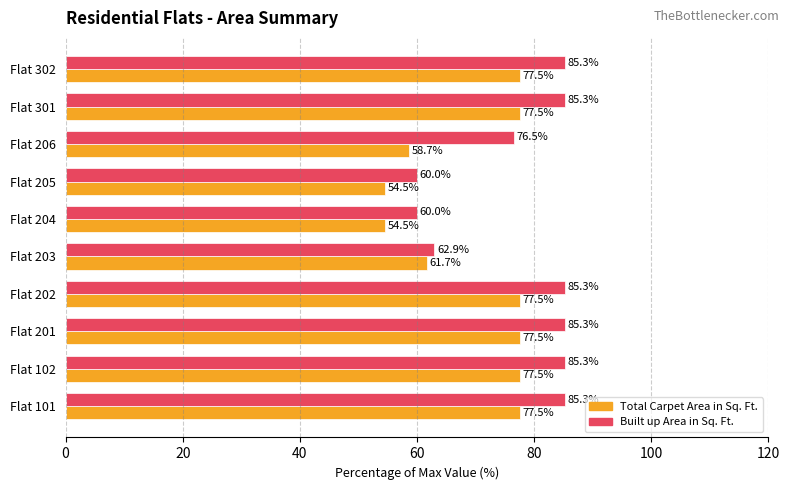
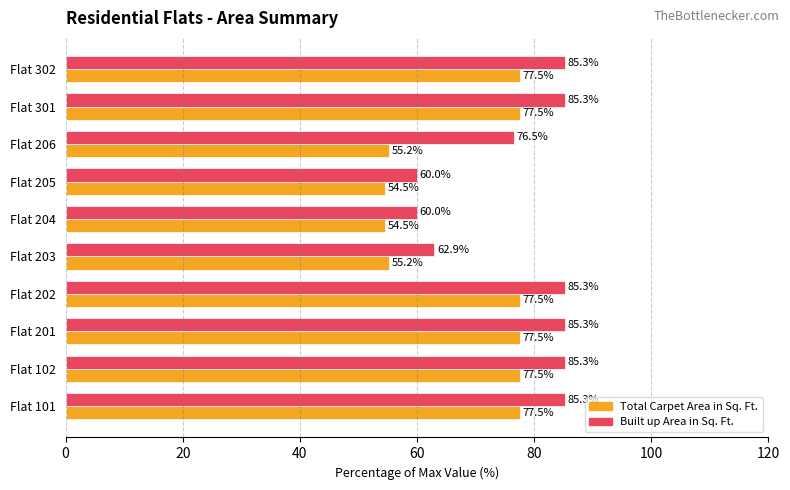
  {
    "Total Carpet Area in Sq. Ft.": {
      "Flat 302": "77.5%",
      "Flat 301": "77.5%",
-     "Flat 206": "58.7%",
+     "Flat 206": "55.2%",
      "Flat 205": "54.5%",
      "Flat 204": "54.5%",
-     "Flat 203": "61.7%",
+     "Flat 203": "55.2%",
      "Flat 202": "77.5%",
      "Flat 201": "77.5%",
      "Flat 102": "77.5%",
      "Flat 101": "77.5%"
    },
    "Built up Area in Sq. Ft.": {
      "Flat 302": "85.3%",
      "Flat 301": "85.3%",
      "Flat 206": "76.5%",
      "Flat 205": "60.0%",
      "Flat 204": "60.0%",
      "Flat 203": "62.9%",
      "Flat 202": "85.3%",
      "Flat 201": "85.3%",
      "Flat 102": "85.3%"
    }
  }
